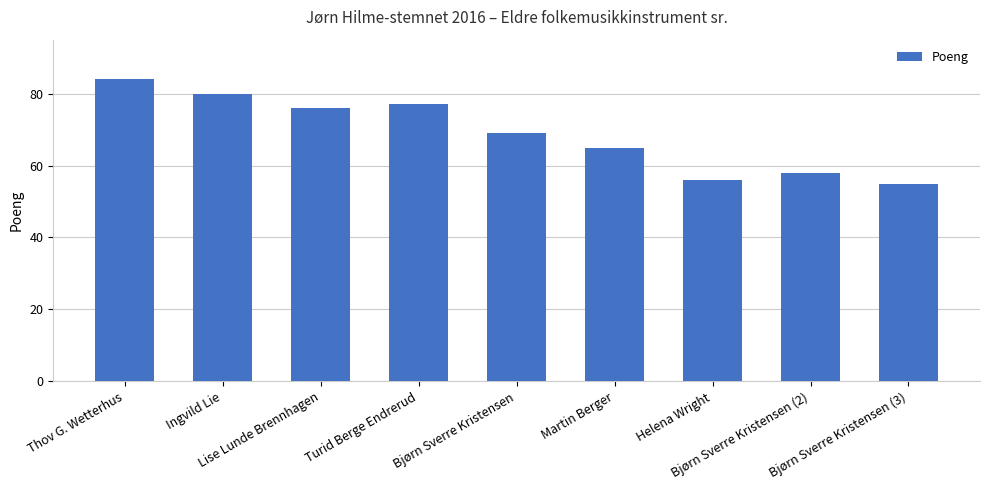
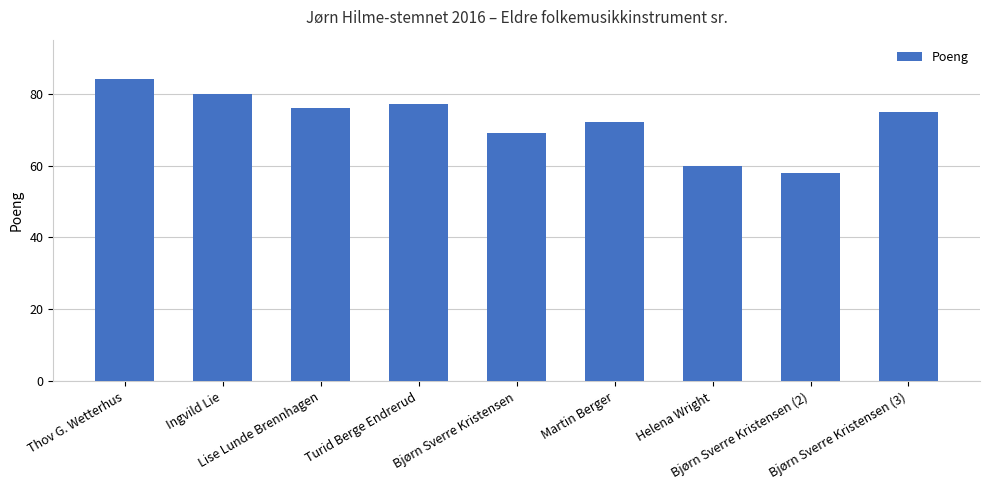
  {
    "Thov G. Wetterhus": 84,
    "Ingvild Lie": 80,
    "Lise Lunde Brennhagen": 76,
    "Turid Berge Endrerud": 77,
    "Bjørn Sverre Kristensen": 69,
-   "Martin Berger": 65,
-   "Helena Wright": 56,
+   "Martin Berger": 72,
+   "Helena Wright": 60,
    "Bjørn Sverre Kristensen (2)": 58,
-   "Bjørn Sverre Kristensen (3)": 55
+   "Bjørn Sverre Kristensen (3)": 75
  }
